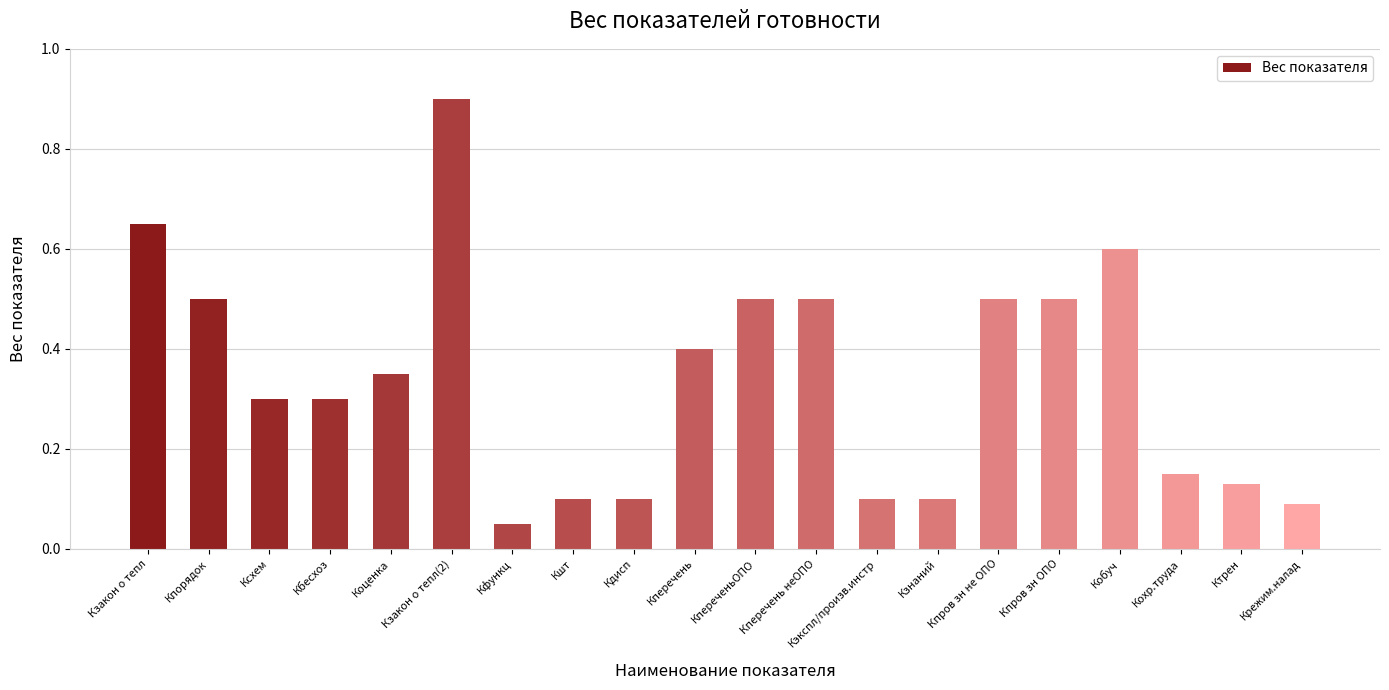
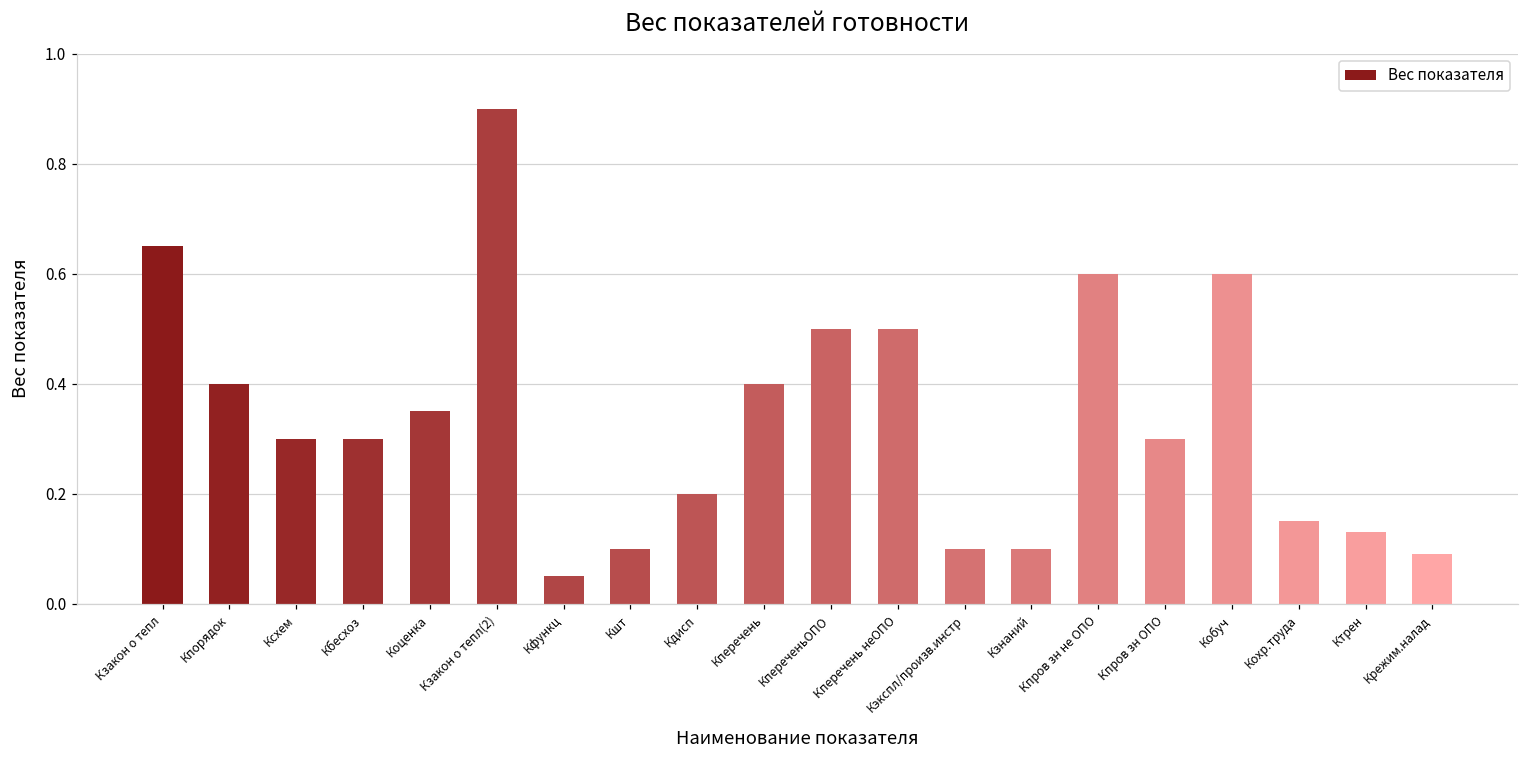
  {
    "Кзакон о тепл": 0.65,
-   "Кпорядок": 0.5,
+   "Кпорядок": 0.4,
    "Ксхем": 0.3,
    "Кбесхоз": 0.3,
    "Коценка": 0.35,
    "Кзакон о тепл(2)": 0.9,
    "Кфункц": 0.05,
    "Кшт": 0.1,
-   "Кдисп": 0.1,
+   "Кдисп": 0.2,
    "Кперечень": 0.4,
    "КпереченьОПО": 0.5,
    "Кперечень неОПО": 0.5,
    "Кэкспл/произв.инстр": 0.1,
    "Кзнаний": 0.1,
-   "Кпров зн не ОПО": 0.5,
-   "Кпров зн ОПО": 0.5,
+   "Кпров зн не ОПО": 0.6,
+   "Кпров зн ОПО": 0.3,
    "Кобуч": 0.6,
    "Кохр.труда": 0.15,
    "Ктрен": 0.13,
    "Крежим.налад": 0.09
  }
